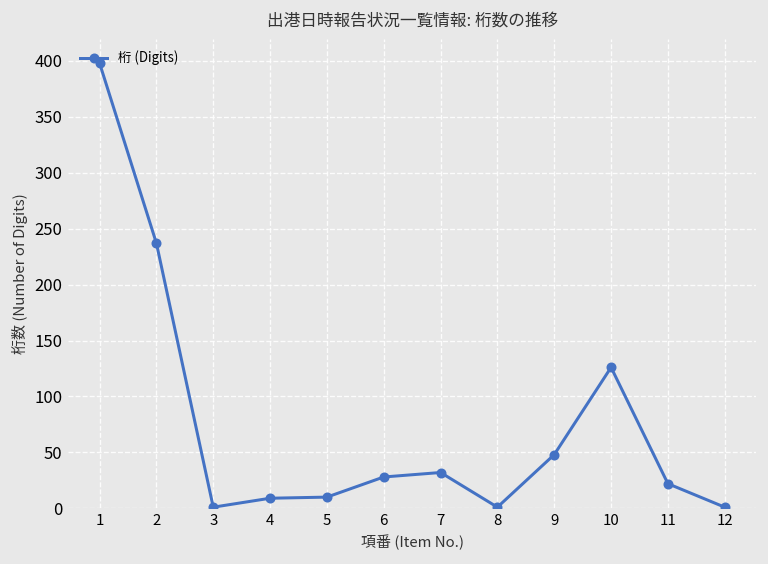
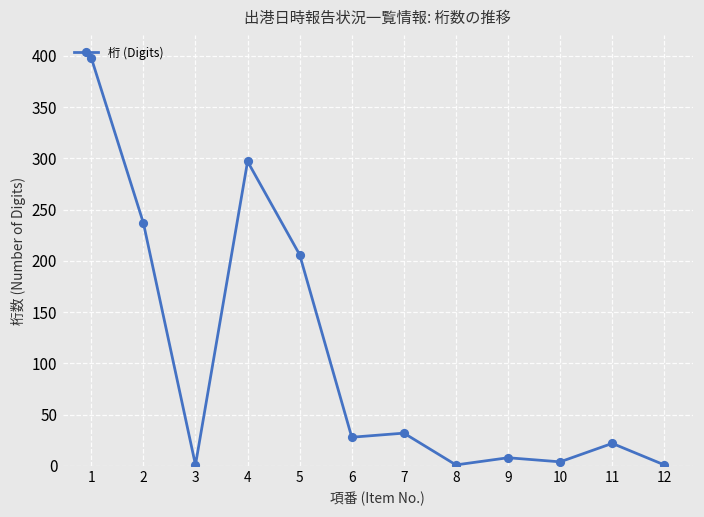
  {
    "1": 400,
    "2": 240,
    "3": 0,
-   "4": 10,
-   "5": 10,
+   "4": 300,
+   "5": 210,
    "6": 30,
    "7": 30,
    "8": 0,
-   "9": 50,
-   "10": 130,
+   "9": 10,
+   "10": 0,
    "11": 20,
    "12": 0
  }
